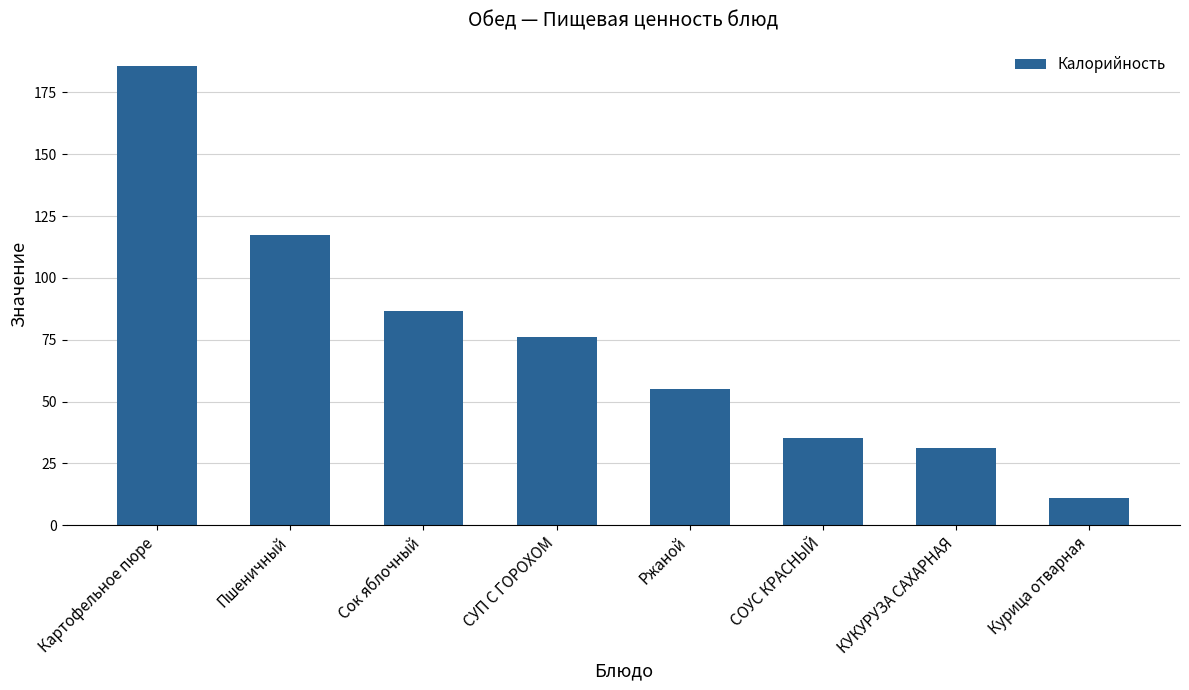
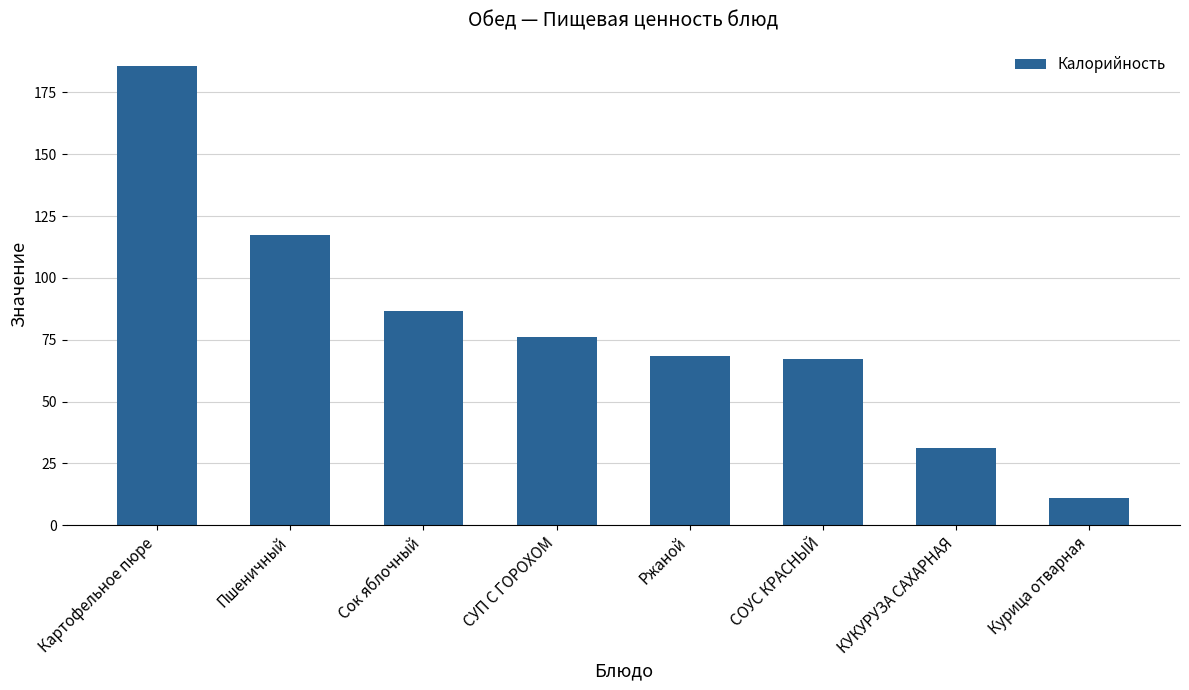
  {
    "Картофельное пюре": 186,
    "Пшеничный": 117,
    "Сок яблочный": 87,
    "СУП С ГОРОХОМ": 76,
-   "Ржаной": 55,
-   "СОУС КРАСНЫЙ": 35,
+   "Ржаной": 68,
+   "СОУС КРАСНЫЙ": 67,
    "КУКУРУЗА САХАРНАЯ": 31,
    "Курица отварная": 11
  }
